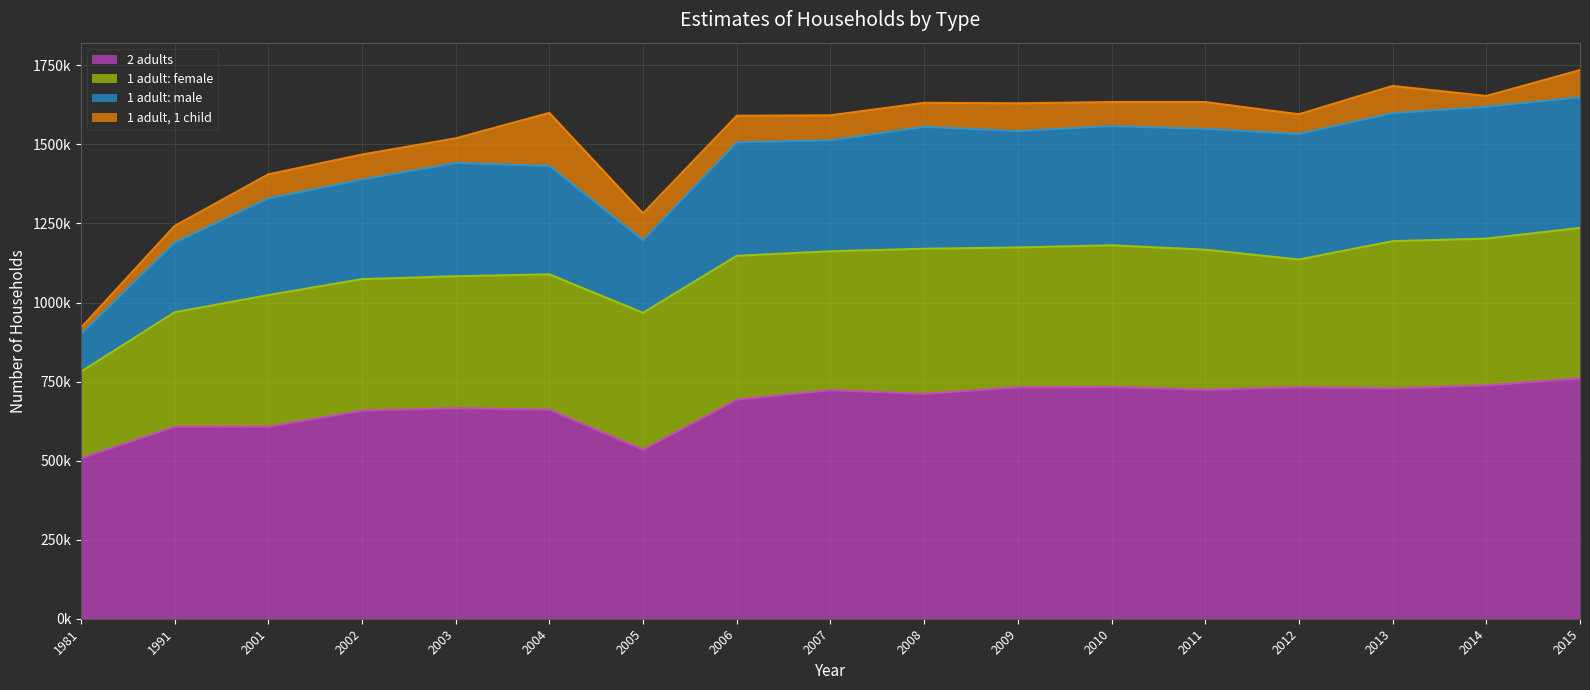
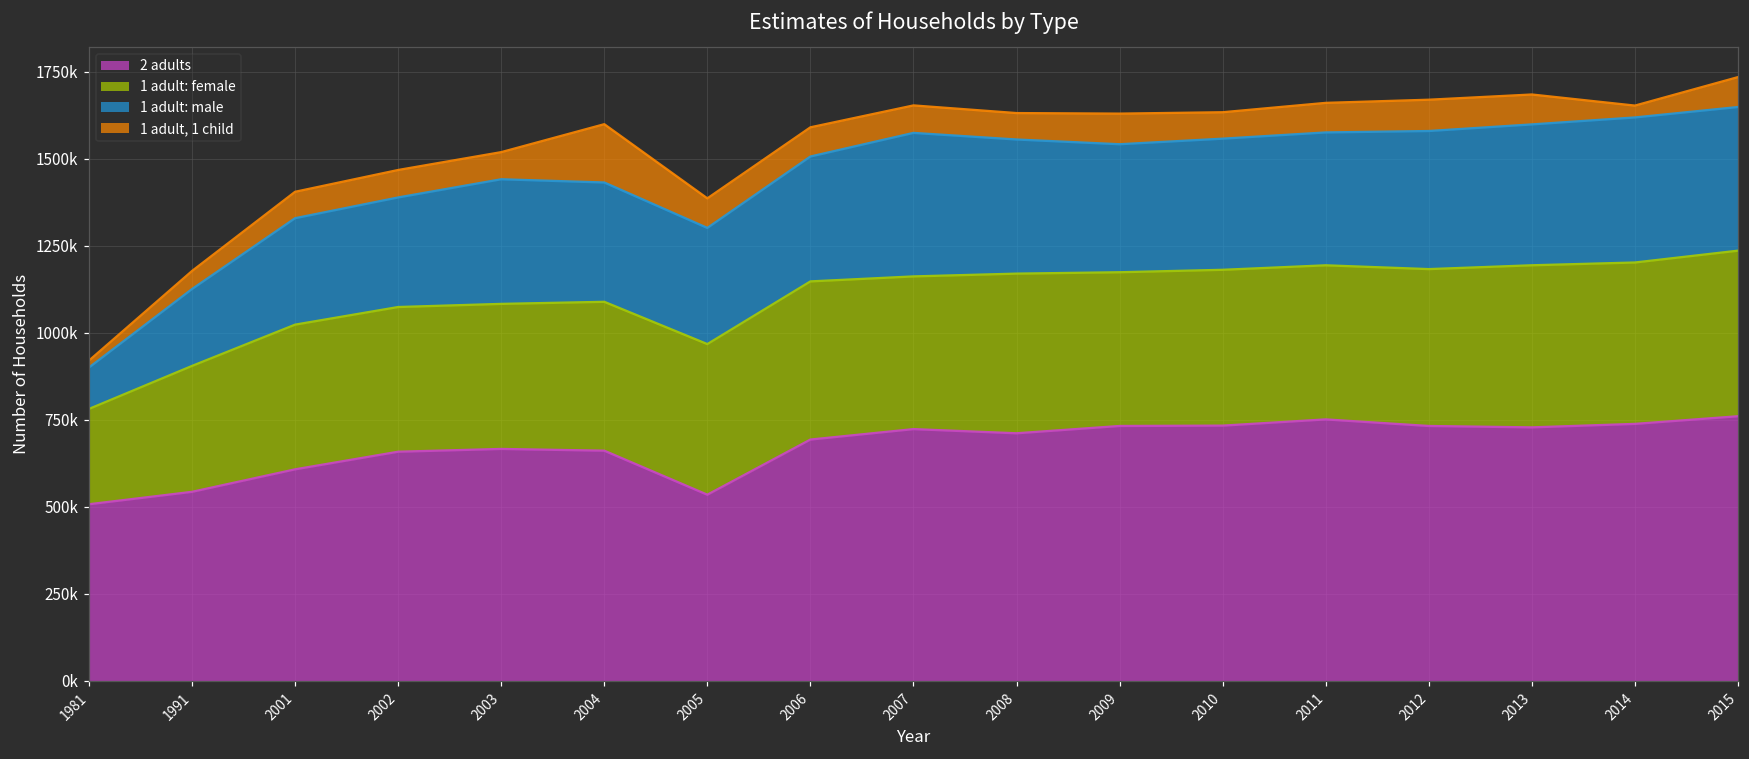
  {
    "2 adults": {
      "1981": 510000,
-     "1991": 610000,
+     "1991": 540000,
      "2001": 610000,
      "2002": 660000,
      "2003": 670000,
      "2004": 660000,
      "2005": 530000,
      "2006": 690000,
      "2007": 720000,
      "2008": 710000,
      "2009": 730000,
      "2010": 730000,
-     "2011": 720000,
+     "2011": 750000,
      "2012": 730000,
      "2013": 730000,
      "2014": 740000,
      "2015": 760000
    },
    "1 adult: female": {
      "1981": 270000,
      "1991": 360000,
      "2001": 420000,
      "2002": 420000,
      "2003": 420000,
      "2004": 430000,
      "2005": 430000,
      "2006": 450000,
      "2007": 440000,
      "2008": 460000,
      "2009": 440000,
      "2010": 450000,
      "2011": 440000,
-     "2012": 400000,
+     "2012": 450000,
      "2013": 470000,
      "2014": 460000,
      "2015": 480000
    },
    "1 adult: male": {
      "1981": 120000,
      "1991": 220000,
      "2001": 310000,
      "2002": 320000,
      "2003": 360000,
      "2004": 340000,
-     "2005": 230000,
+     "2005": 330000,
      "2006": 360000,
-     "2007": 350000,
+     "2007": 410000,
      "2008": 390000,
      "2009": 370000,
      "2010": 380000,
      "2011": 380000,
      "2012": 400000,
      "2013": 410000,
      "2014": 420000,
      "2015": 410000
    },
    "1 adult, 1 child": {
      "1981": 20000,
      "1991": 50000,
      "2001": 80000,
      "2002": 80000,
      "2003": 80000,
      "2004": 170000,
      "2005": 90000,
      "2006": 80000,
      "2007": 80000,
      "2008": 80000,
      "2009": 90000,
      "2010": 80000,
      "2011": 90000,
-     "2012": 60000,
+     "2012": 90000,
      "2013": 90000,
      "2014": 30000,
      "2015": 90000
    }
  }
